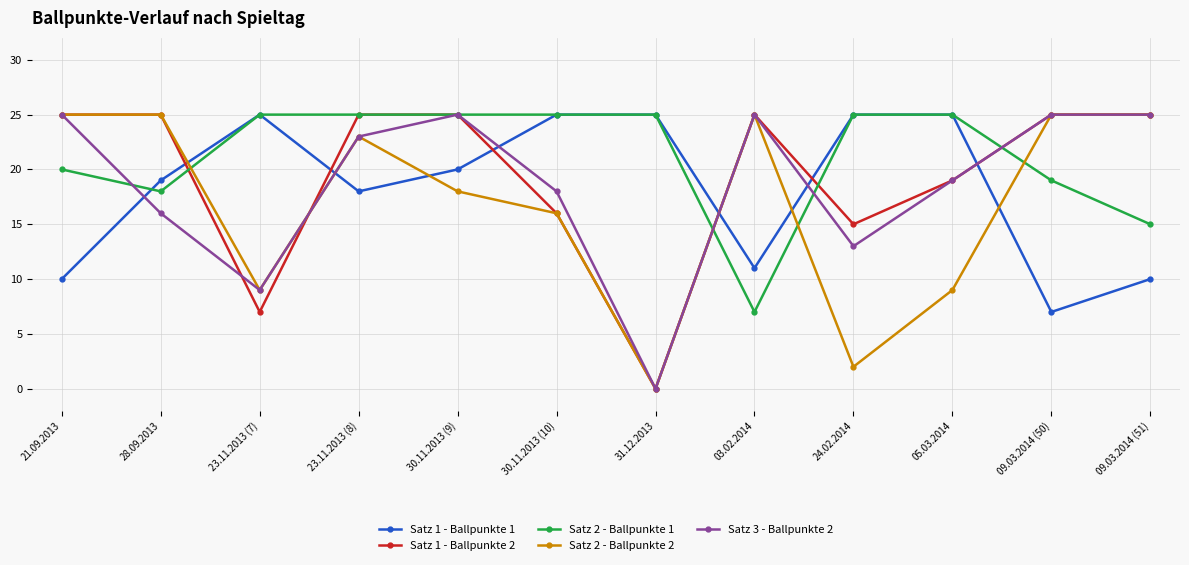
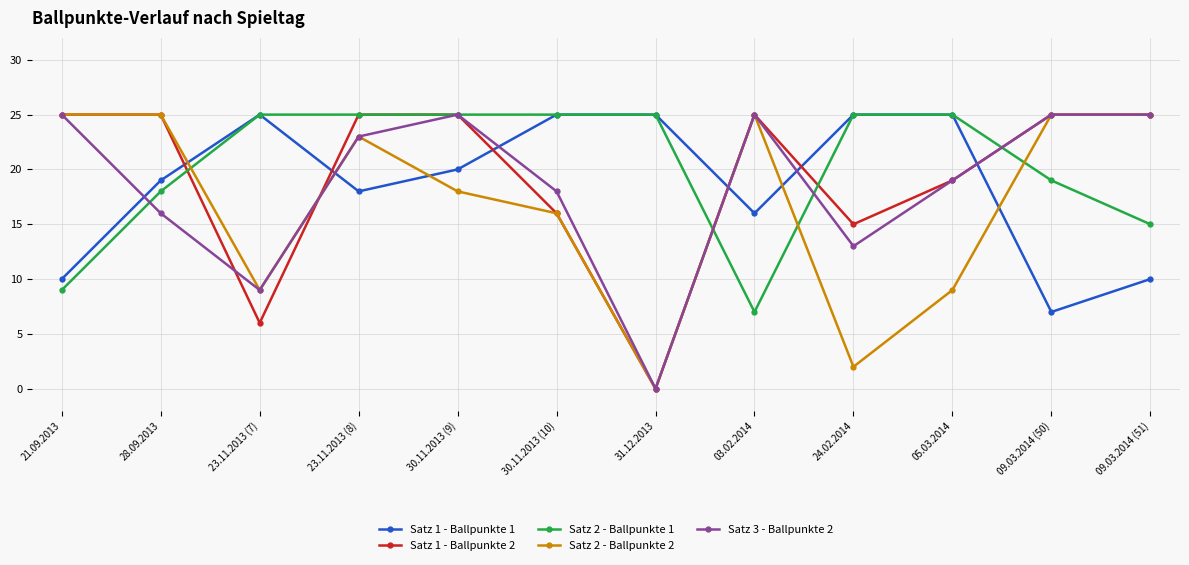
  {
    "Satz 1 - Ballpunkte 1": {
      "21.09.2013": 10,
      "28.09.2013": 19,
      "23.11.2013 (8)": 18,
      "30.11.2013 (9)": 20,
-     "03.02.2014": 11,
+     "03.02.2014": 16,
      "09.03.2014 (50)": 7,
      "09.03.2014 (51)": 10
    },
    "Satz 1 - Ballpunkte 2": {
-     "23.11.2013 (7)": 7,
+     "23.11.2013 (7)": 6,
      "24.02.2014": 15
    },
    "Satz 2 - Ballpunkte 1": {
-     "21.09.2013": 20,
+     "21.09.2013": 9,
      "28.09.2013": 18,
      "03.02.2014": 7,
      "09.03.2014 (50)": 19,
      "09.03.2014 (51)": 15
    },
    "Satz 2 - Ballpunkte 2": {
      "30.11.2013 (9)": 18,
      "24.02.2014": 2,
      "05.03.2014": 9
    },
    "Satz 3 - Ballpunkte 2": {
      "28.09.2013": 16,
      "30.11.2013 (10)": 18,
      "24.02.2014": 13
    }
  }
